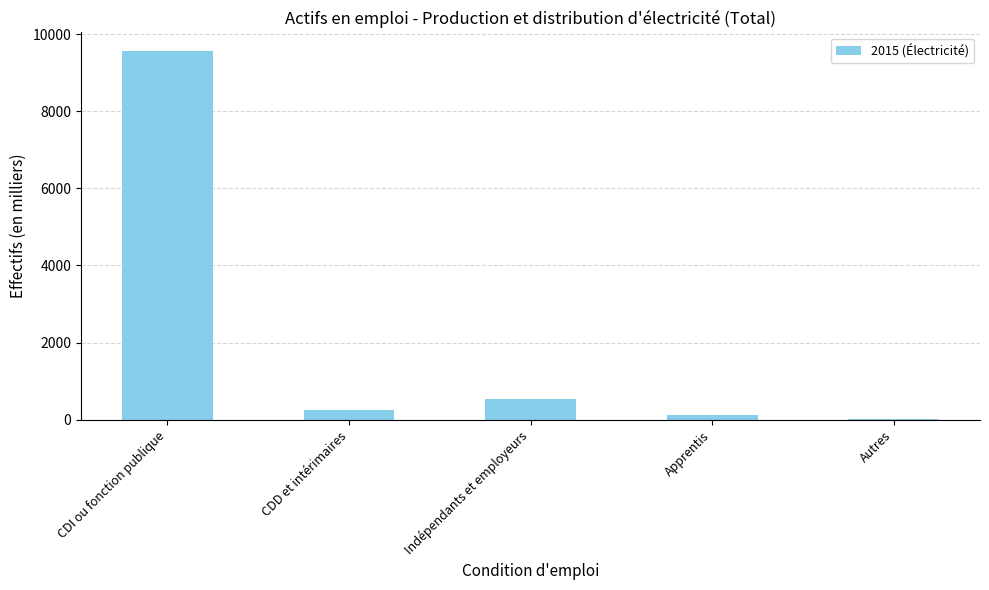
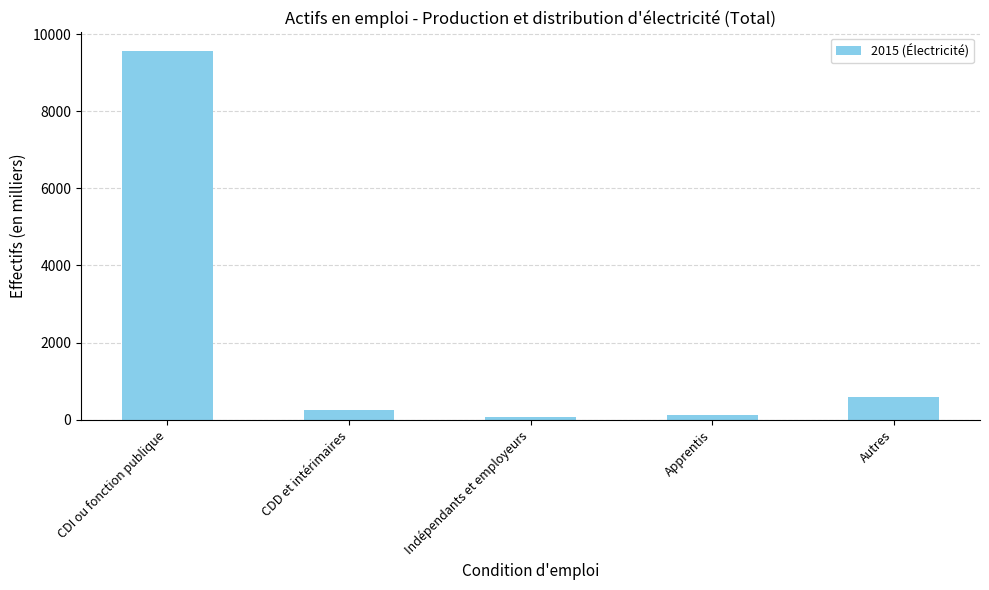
  {
    "CDI ou fonction publique": 9600,
    "CDD et intérimaires": 300,
-   "Indépendants et employeurs": 500,
+   "Indépendants et employeurs": 100,
    "Apprentis": 100,
-   "Autres": 0
+   "Autres": 600
  }
